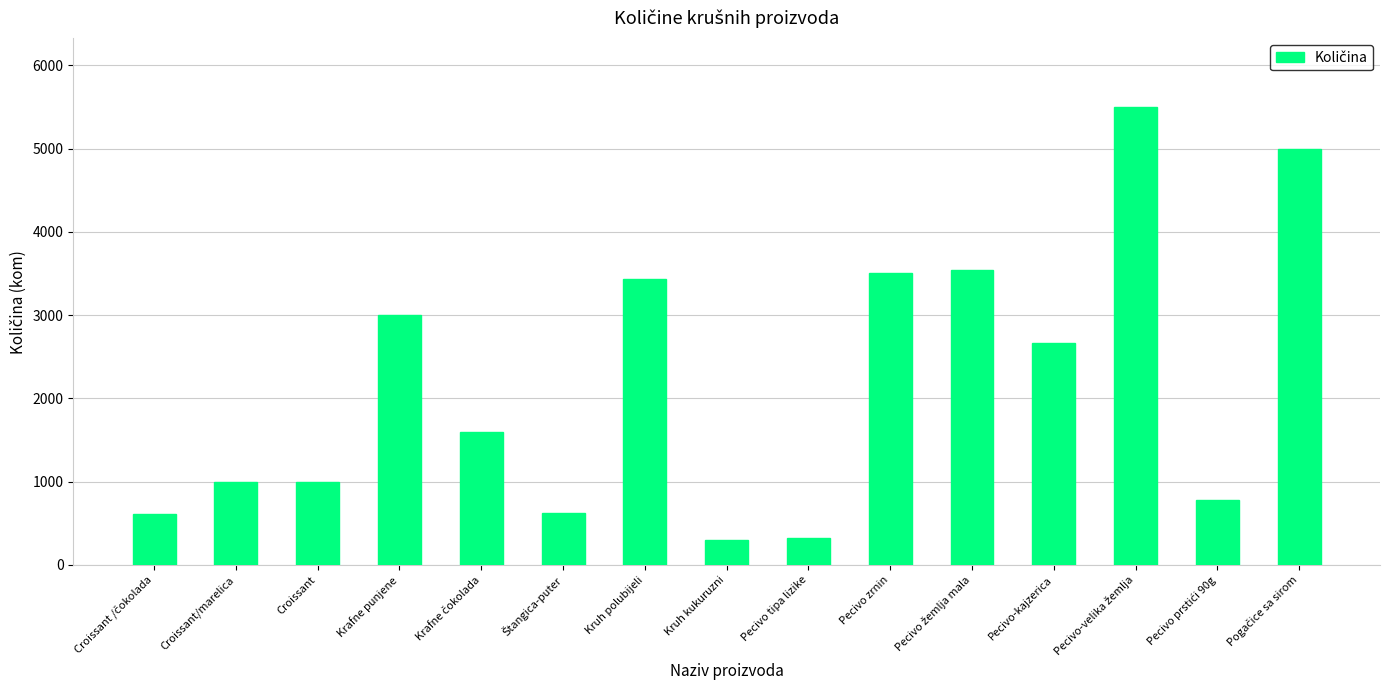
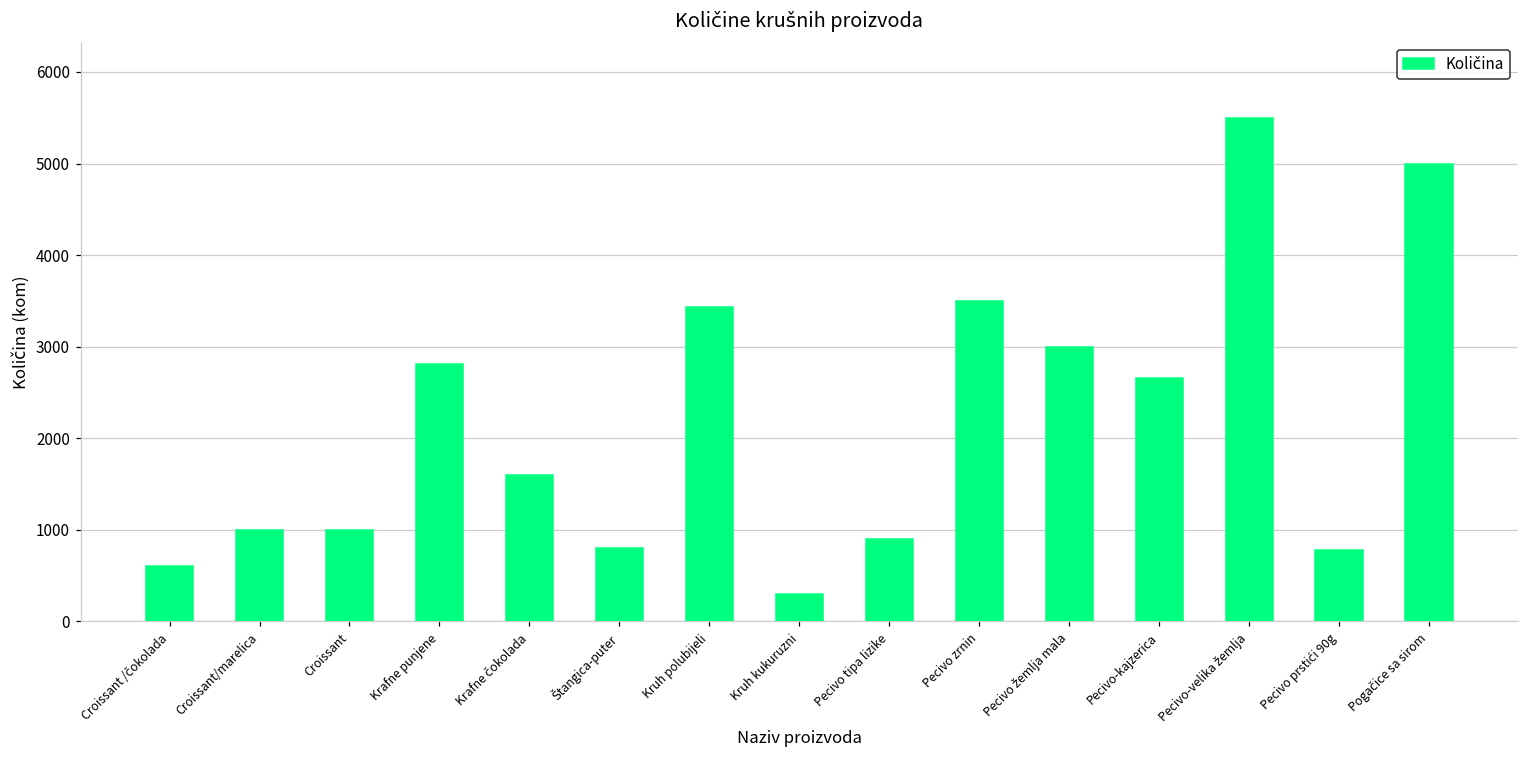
  {
    "Croissant /čokolada": 600,
    "Croissant/marelica": 1000,
    "Croissant": 1000,
-   "Krafne punjene": 3000,
+   "Krafne punjene": 2800,
    "Krafne čokolada": 1600,
-   "Štangica-puter": 600,
+   "Štangica-puter": 800,
    "Kruh polubijeli": 3400,
    "Kruh kukuruzni": 300,
-   "Pecivo tipa lizike": 300,
+   "Pecivo tipa lizike": 900,
    "Pecivo zrnin": 3500,
-   "Pecivo žemlja mala": 3500,
+   "Pecivo žemlja mala": 3000,
    "Pecivo-kajzerica": 2700,
    "Pecivo-velika žemlja": 5500,
    "Pecivo prstići 90g": 800,
    "Pogačice sa sirom": 5000
  }
